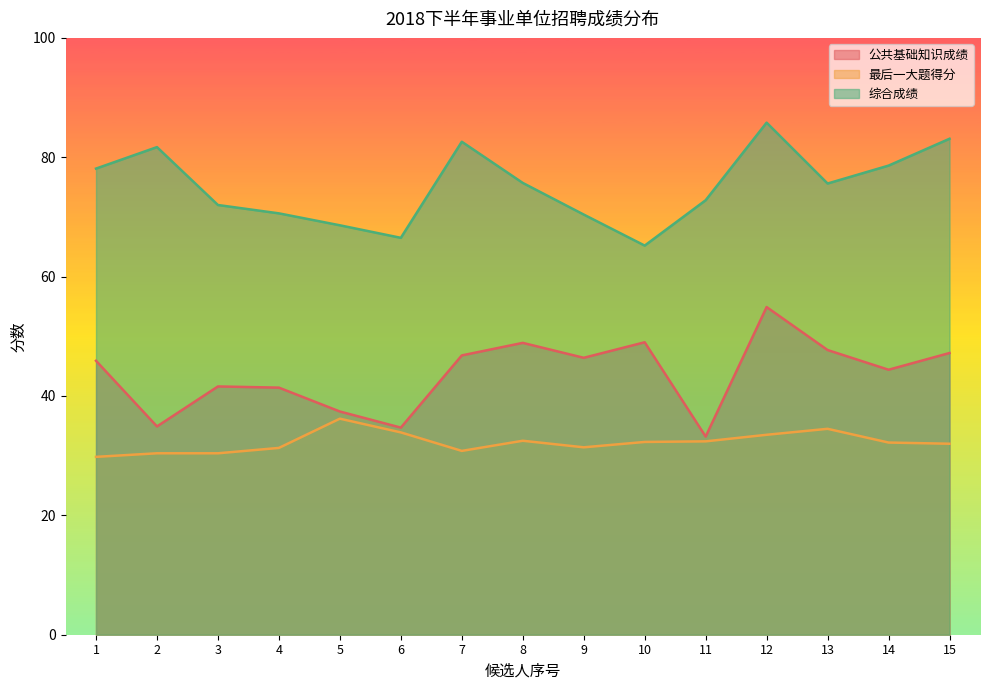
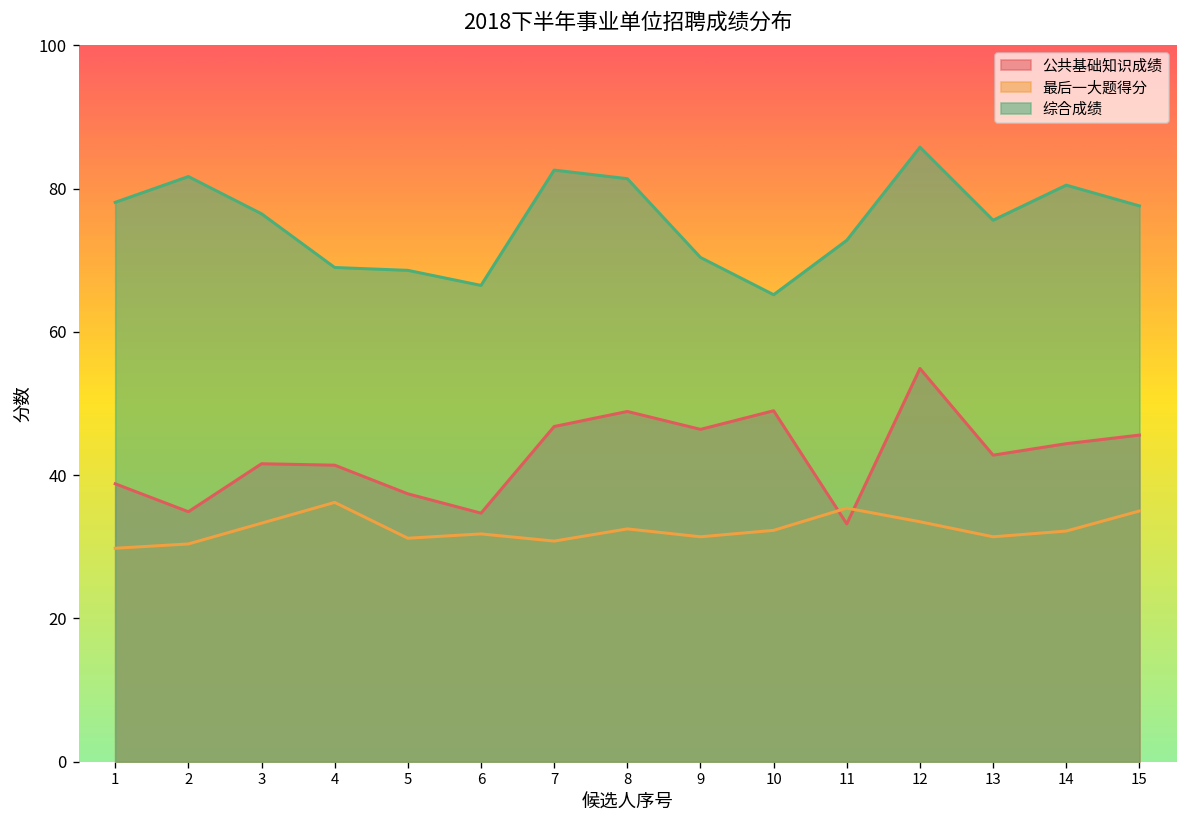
  {
    "公共基础知识成绩": {
-     "1": 46,
+     "1": 39,
      "2": 35,
      "3": 42,
      "4": 41,
      "5": 37,
      "6": 35,
      "7": 47,
      "8": 49,
      "9": 46,
      "10": 49,
      "11": 33,
      "12": 55,
-     "13": 48,
+     "13": 43,
      "14": 44,
-     "15": 47
+     "15": 46
    },
    "最后一大题得分": {
      "1": 30,
      "2": 30,
-     "3": 30,
-     "4": 31,
-     "5": 36,
-     "6": 34,
+     "3": 33,
+     "4": 36,
+     "5": 31,
+     "6": 32,
      "7": 31,
      "8": 33,
      "9": 31,
      "10": 32,
-     "11": 32,
+     "11": 35,
      "12": 34,
-     "13": 35,
+     "13": 31,
      "14": 32,
-     "15": 32
+     "15": 35
    },
    "综合成绩": {
      "1": 78,
      "2": 82,
-     "3": 72,
-     "4": 71,
+     "3": 77,
+     "4": 69,
      "5": 69,
      "6": 67,
      "7": 83,
-     "8": 76,
+     "8": 81,
      "9": 70,
      "10": 65,
      "11": 73,
      "12": 86,
      "13": 76,
-     "14": 79,
-     "15": 83
+     "14": 81,
+     "15": 78
    }
  }
